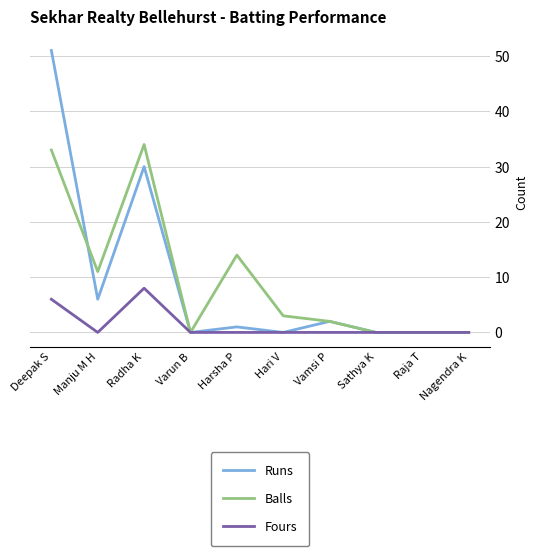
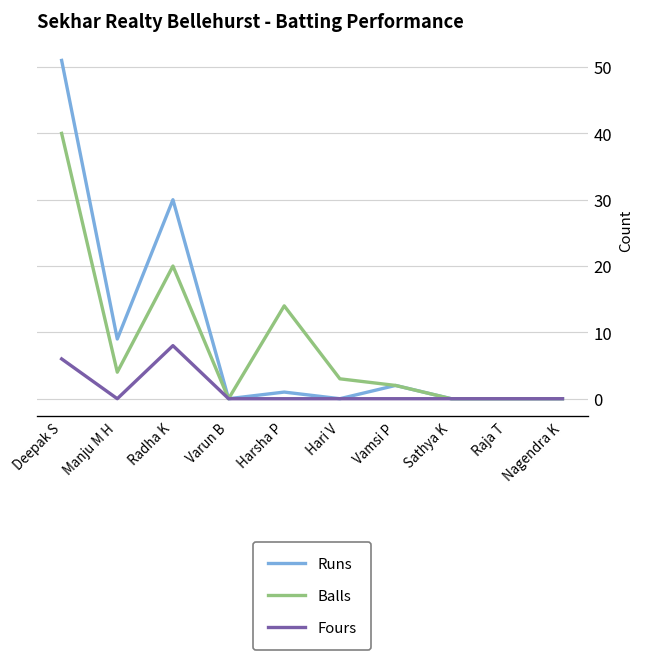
  {
    "Runs": {
      "Deepak S": 51,
-     "Manju M H": 6,
+     "Manju M H": 9,
      "Radha K": 30,
      "Harsha P": 1
    },
    "Balls": {
-     "Deepak S": 33,
-     "Manju M H": 11,
-     "Radha K": 34,
+     "Deepak S": 40,
+     "Manju M H": 4,
+     "Radha K": 20,
      "Harsha P": 14,
      "Hari V": 3
    },
    "Fours": {
      "Deepak S": 6,
      "Manju M H": 0,
      "Radha K": 8,
      "Harsha P": 0,
      "Vamsi P": 0
    }
  }
